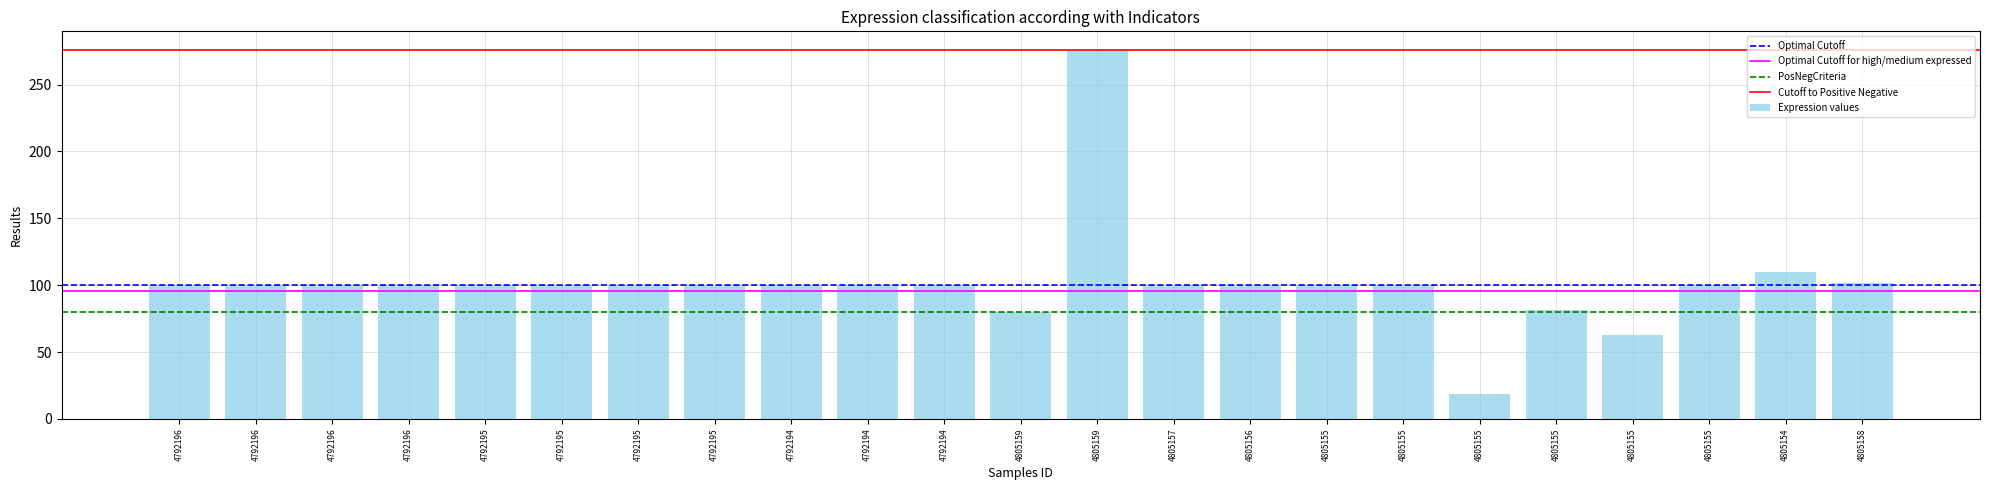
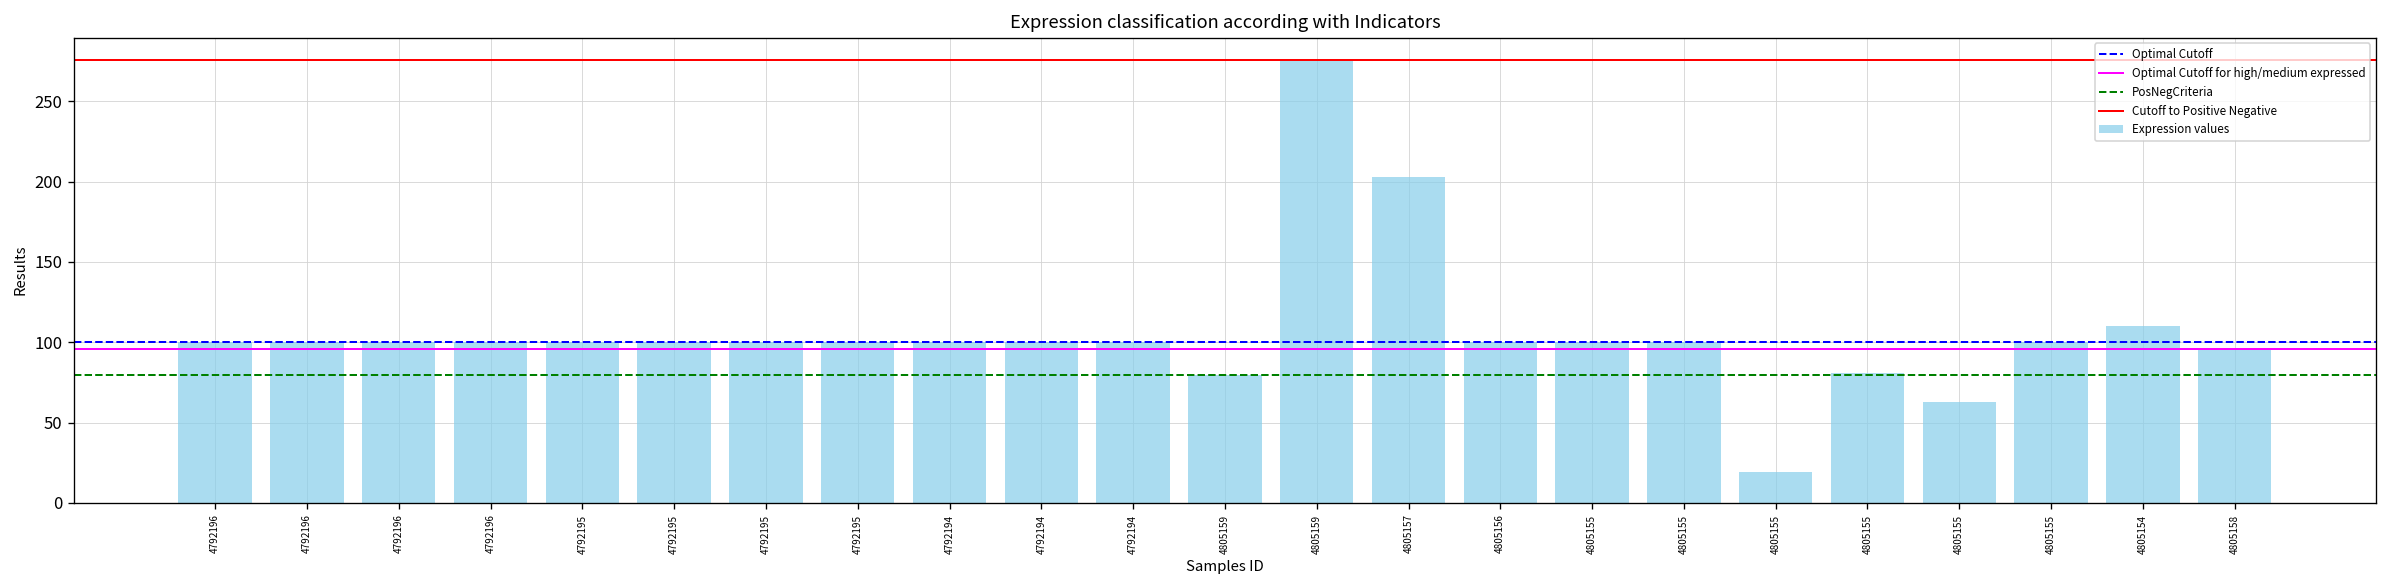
  {
-   "4805157": 100,
+   "4805157": 203,
    "4805156": 100,
    "4805154": 110,
-   "4805158": 102
+   "4805158": 96
  }
